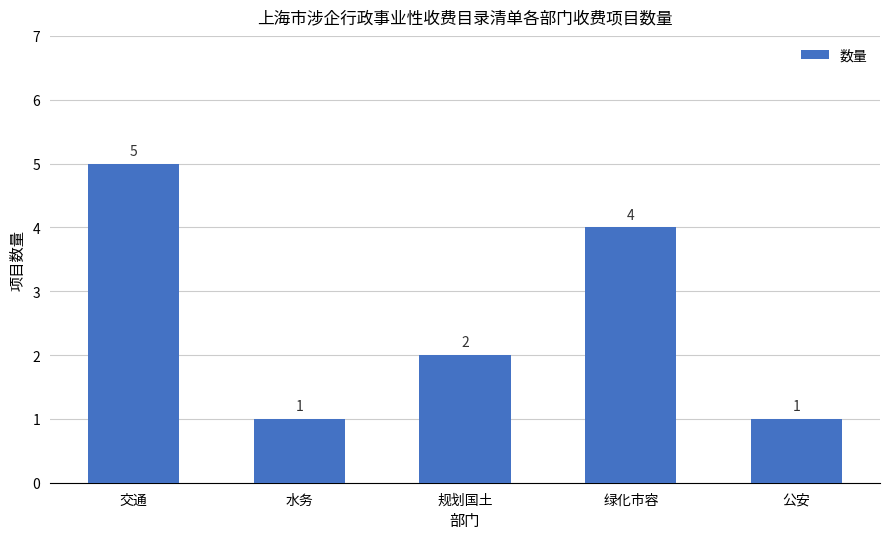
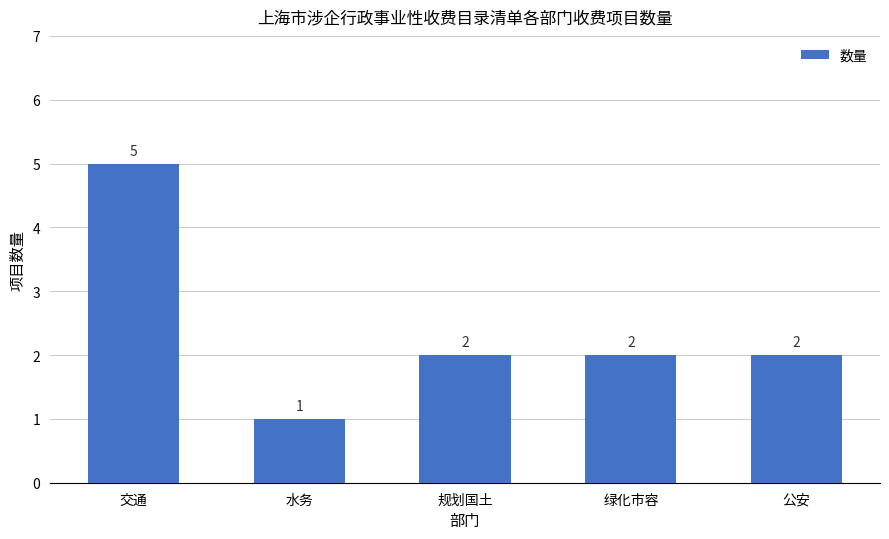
  {
    "交通": 5,
    "水务": 1,
    "规划国土": 2,
-   "绿化市容": 4,
-   "公安": 1
+   "绿化市容": 2,
+   "公安": 2
  }
